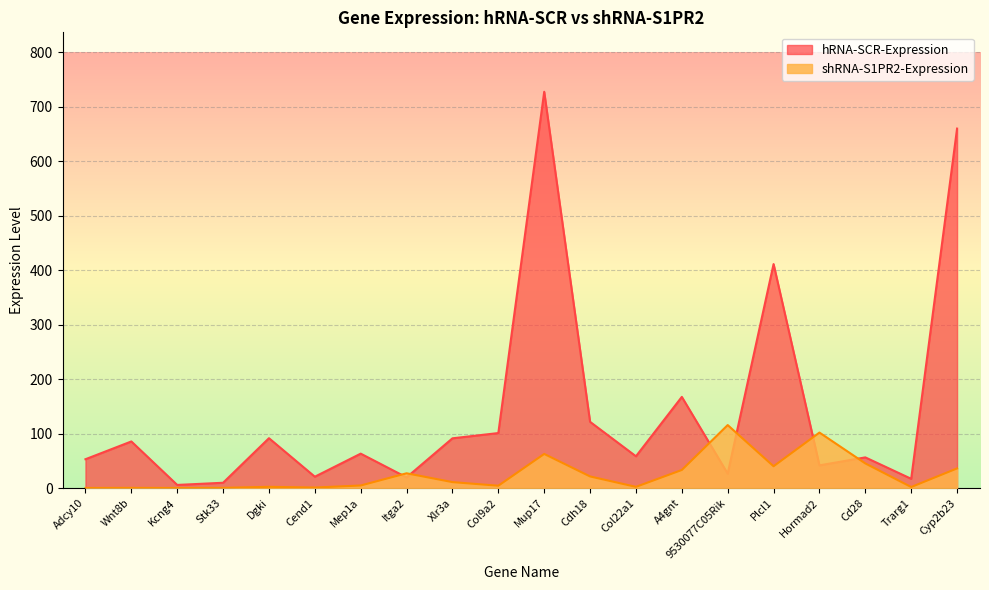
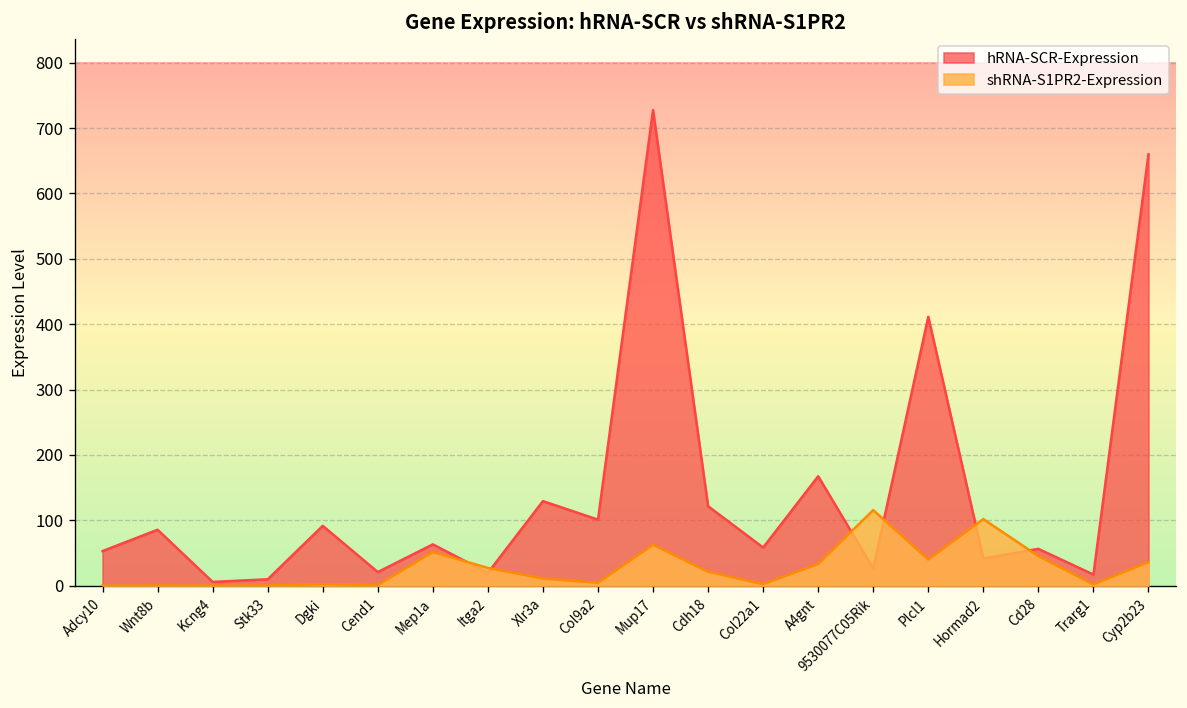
  {
    "hRNA-SCR-Expression": {
      "Adcy10": 50,
      "Wnt8b": 90,
      "Kcng4": 10,
      "Stk33": 10,
      "Dgki": 90,
      "Cend1": 20,
      "Mep1a": 60,
      "Itga2": 20,
-     "Xlr3a": 90,
+     "Xlr3a": 130,
      "Col9a2": 100,
      "Mup17": 730,
      "Cdh18": 120,
      "Col22a1": 60,
      "A4gnt": 170,
      "9530077C05Rik": 30,
      "Plcl1": 410,
      "Hormad2": 40,
      "Cd28": 60,
      "Trarg1": 20,
      "Cyp2b23": 660
    },
    "shRNA-S1PR2-Expression": {
      "Adcy10": 0,
      "Wnt8b": 0,
      "Kcng4": 0,
      "Stk33": 0,
      "Dgki": 0,
      "Cend1": 0,
-     "Mep1a": 0,
+     "Mep1a": 50,
      "Itga2": 30,
      "Xlr3a": 10,
      "Col9a2": 0,
      "Mup17": 60,
      "Cdh18": 20,
      "Col22a1": 0,
      "A4gnt": 30,
      "9530077C05Rik": 120,
      "Plcl1": 40,
      "Hormad2": 100,
      "Cd28": 50,
      "Trarg1": 0,
      "Cyp2b23": 40
    }
  }
